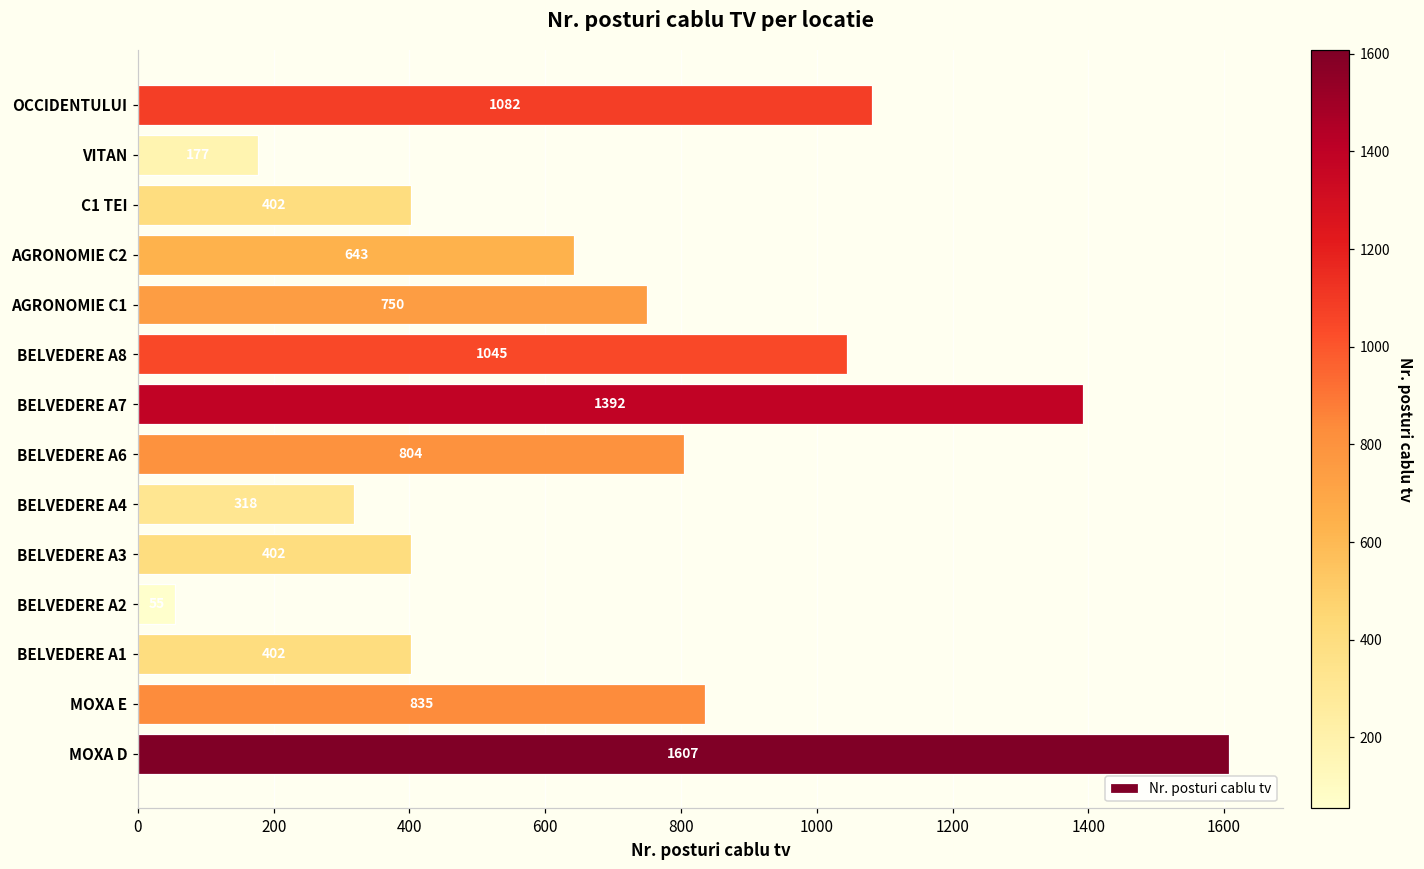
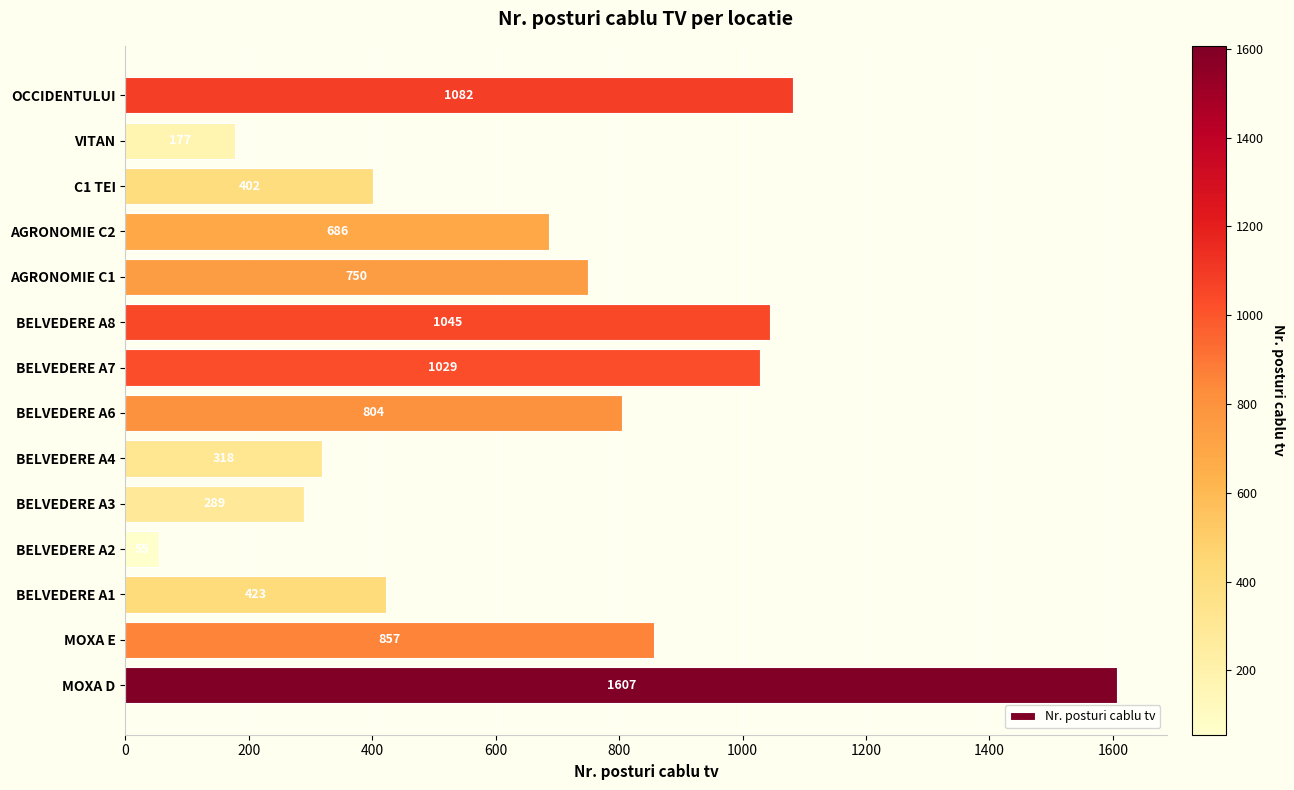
  {
    "OCCIDENTULUI": 1082,
    "VITAN": 177,
    "C1 TEI": 402,
-   "AGRONOMIE C2": 643,
+   "AGRONOMIE C2": 686,
    "AGRONOMIE C1": 750,
    "BELVEDERE A8": 1045,
-   "BELVEDERE A7": 1392,
+   "BELVEDERE A7": 1029,
    "BELVEDERE A6": 804,
    "BELVEDERE A4": 318,
-   "BELVEDERE A3": 402,
+   "BELVEDERE A3": 289,
    "BELVEDERE A2": 55,
-   "BELVEDERE A1": 402,
-   "MOXA E": 835,
+   "BELVEDERE A1": 423,
+   "MOXA E": 857,
    "MOXA D": 1607
  }
